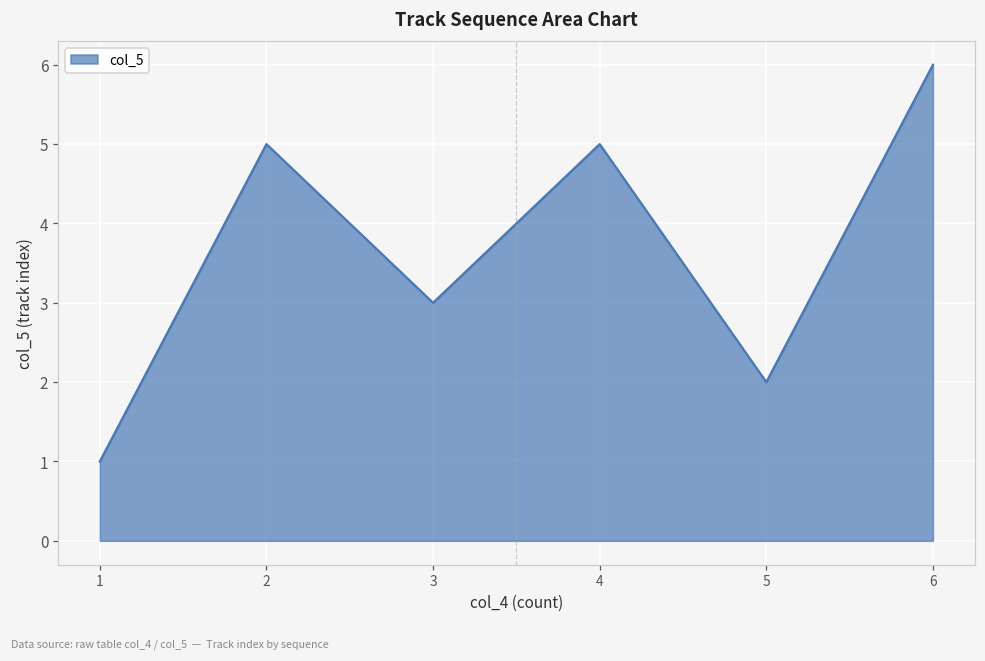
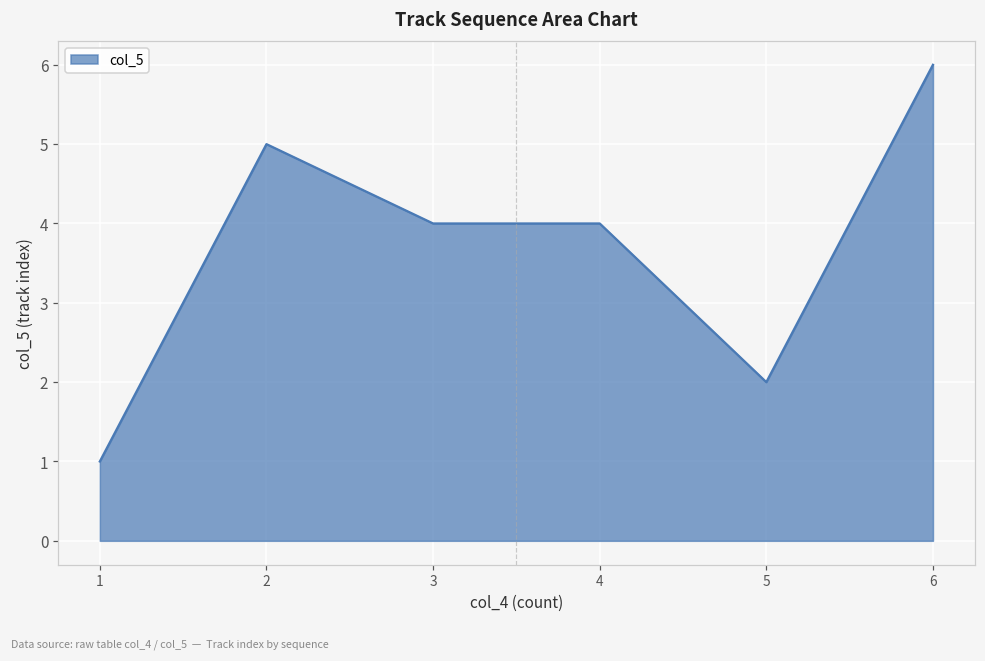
  {
    "1": 1,
    "2": 5,
-   "3": 3,
-   "4": 5,
+   "3": 4,
+   "4": 4,
    "5": 2,
    "6": 6
  }
